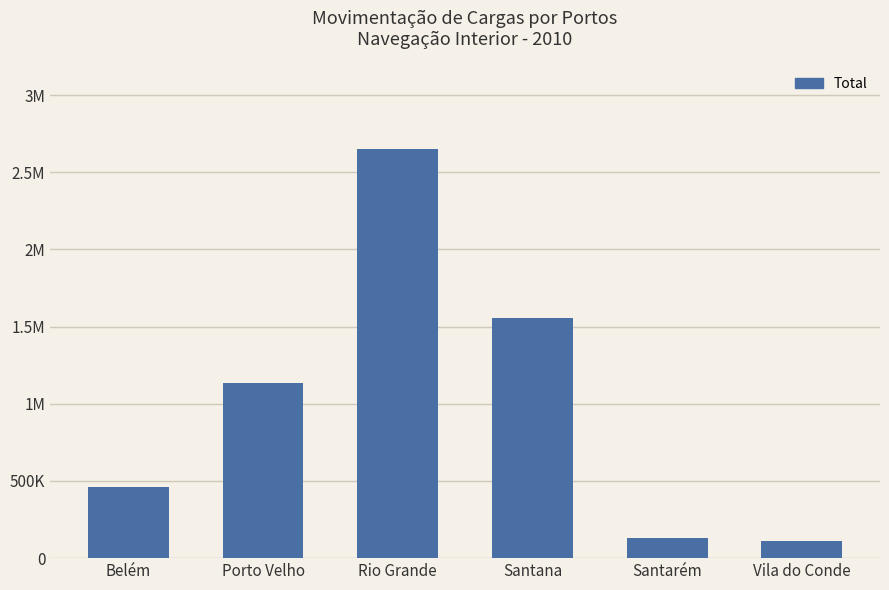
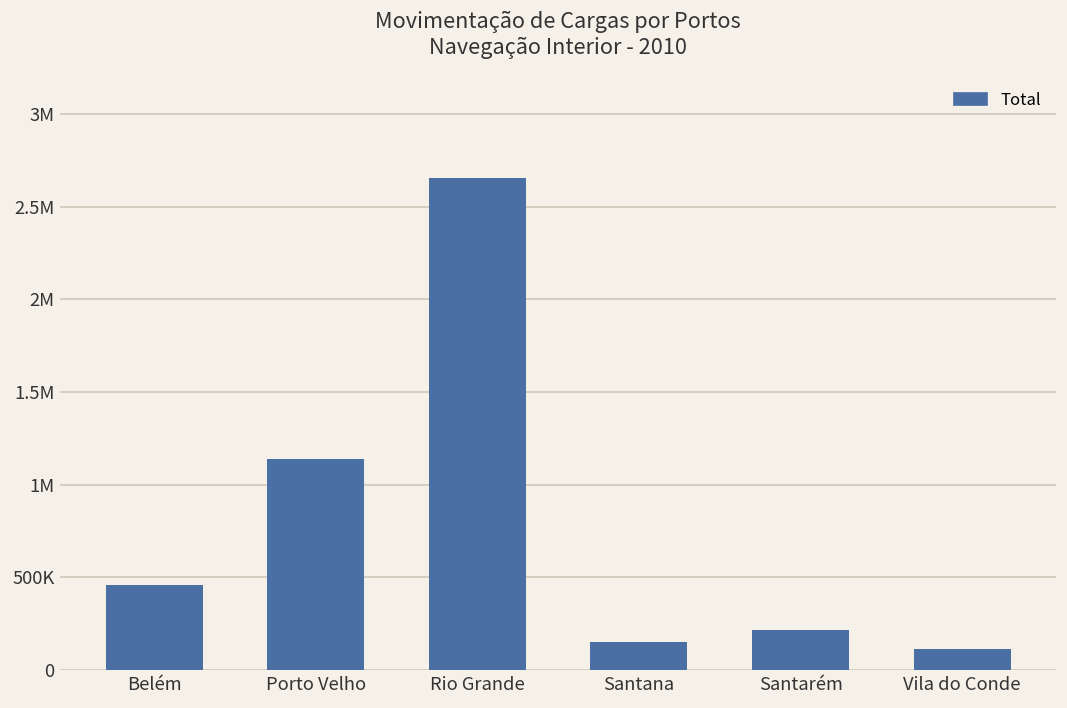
  {
    "Belém": 460000,
    "Porto Velho": 1140000,
    "Rio Grande": 2650000,
-   "Santana": 1550000,
-   "Santarém": 130000,
+   "Santana": 150000,
+   "Santarém": 210000,
    "Vila do Conde": 110000
  }
